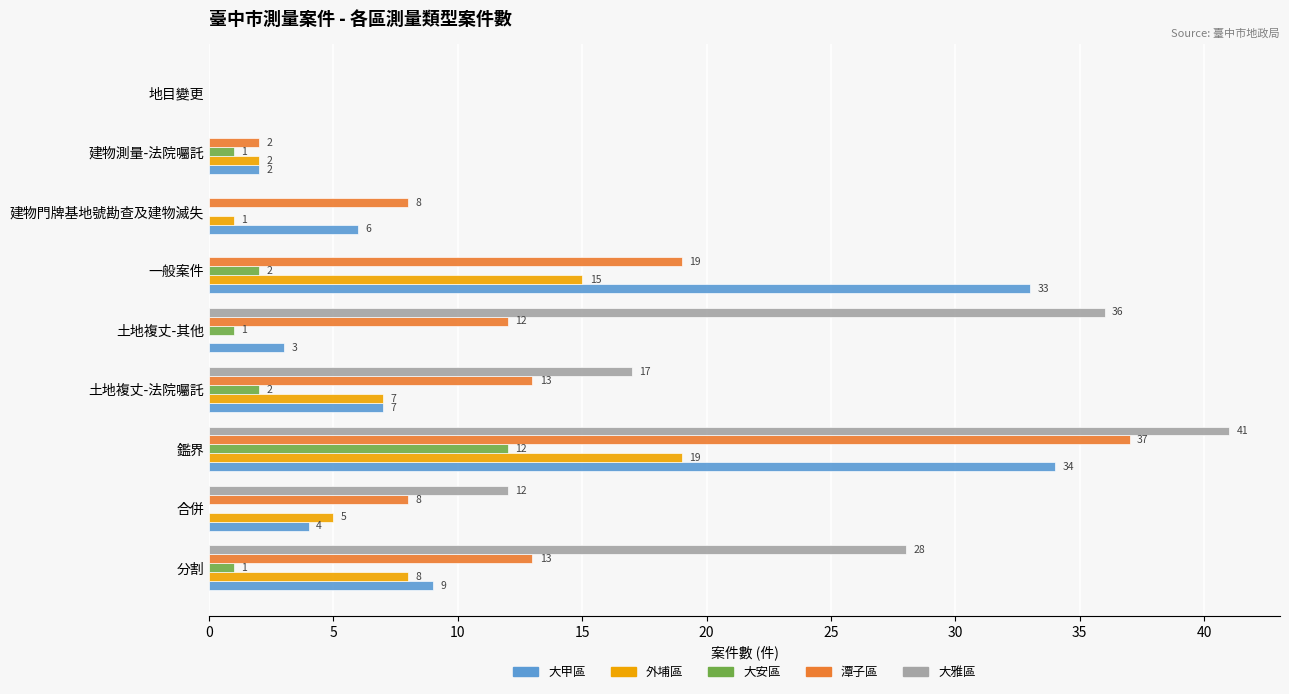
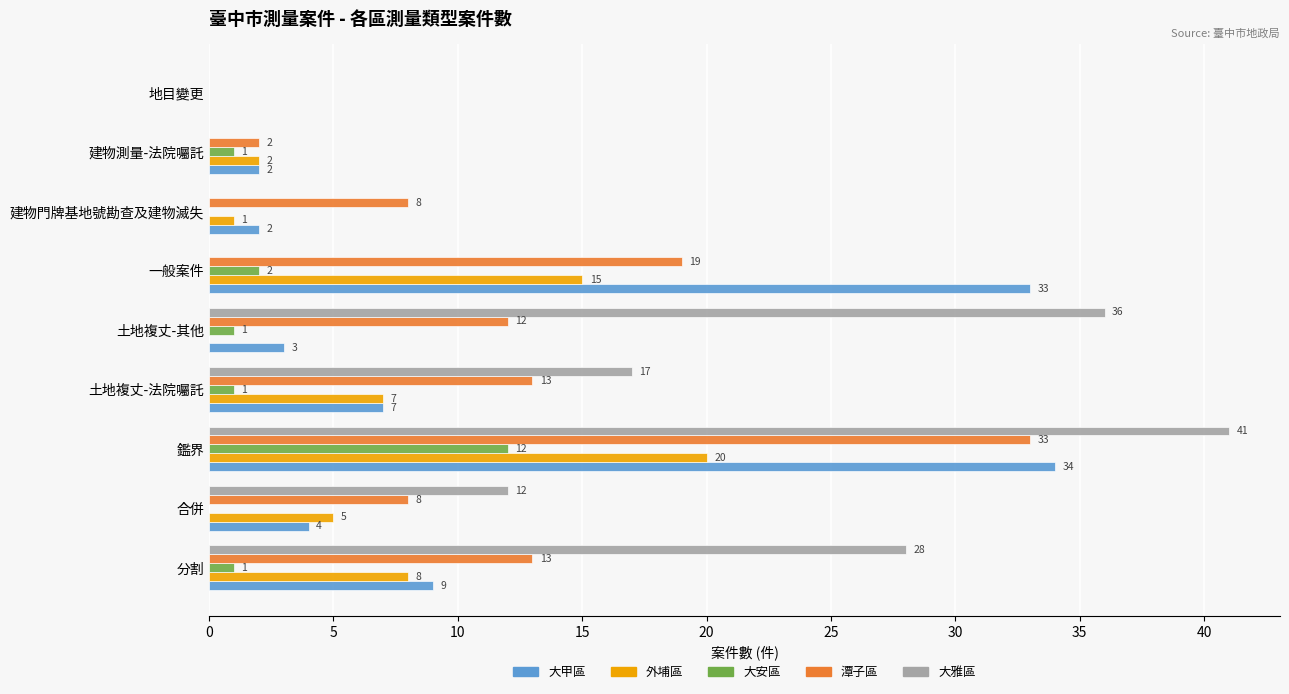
  {
    "大甲區": {
      "建物測量-法院囑託": 2,
-     "建物門牌基地號勘查及建物滅失": 6,
+     "建物門牌基地號勘查及建物滅失": 2,
      "一般案件": 33,
      "土地複丈-其他": 3,
      "土地複丈-法院囑託": 7,
      "鑑界": 34,
      "合併": 4,
      "分割": 9
    },
    "外埔區": {
      "建物測量-法院囑託": 2,
      "建物門牌基地號勘查及建物滅失": 1,
      "一般案件": 15,
      "土地複丈-法院囑託": 7,
-     "鑑界": 19,
+     "鑑界": 20,
      "合併": 5,
      "分割": 8
    },
    "大安區": {
      "建物測量-法院囑託": 1,
      "一般案件": 2,
      "土地複丈-其他": 1,
-     "土地複丈-法院囑託": 2,
+     "土地複丈-法院囑託": 1,
      "鑑界": 12,
      "分割": 1
    },
    "潭子區": {
      "建物測量-法院囑託": 2,
      "建物門牌基地號勘查及建物滅失": 8,
      "一般案件": 19,
      "土地複丈-其他": 12,
      "土地複丈-法院囑託": 13,
-     "鑑界": 37,
+     "鑑界": 33,
      "合併": 8,
      "分割": 13
    },
    "大雅區": {
      "土地複丈-其他": 36,
      "土地複丈-法院囑託": 17,
      "鑑界": 41,
      "合併": 12,
      "分割": 28
    }
  }
